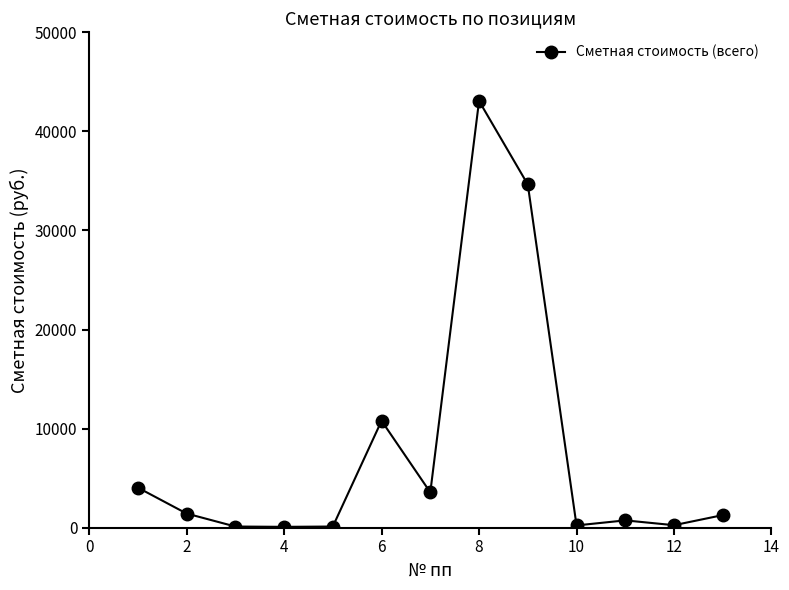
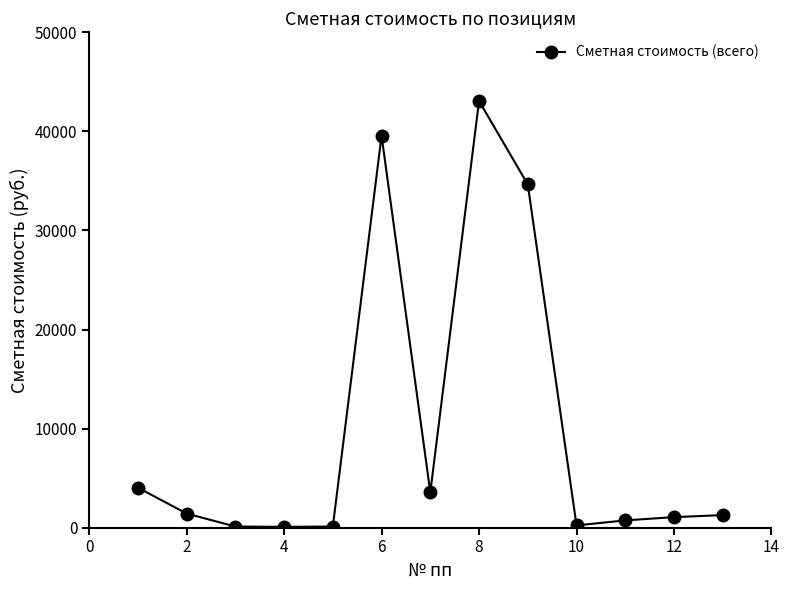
  {
    "2": 1000,
    "4": 0,
-   "6": 11000,
+   "6": 40000,
    "8": 43000,
    "10": 0,
-   "12": 0
+   "12": 1000
  }
